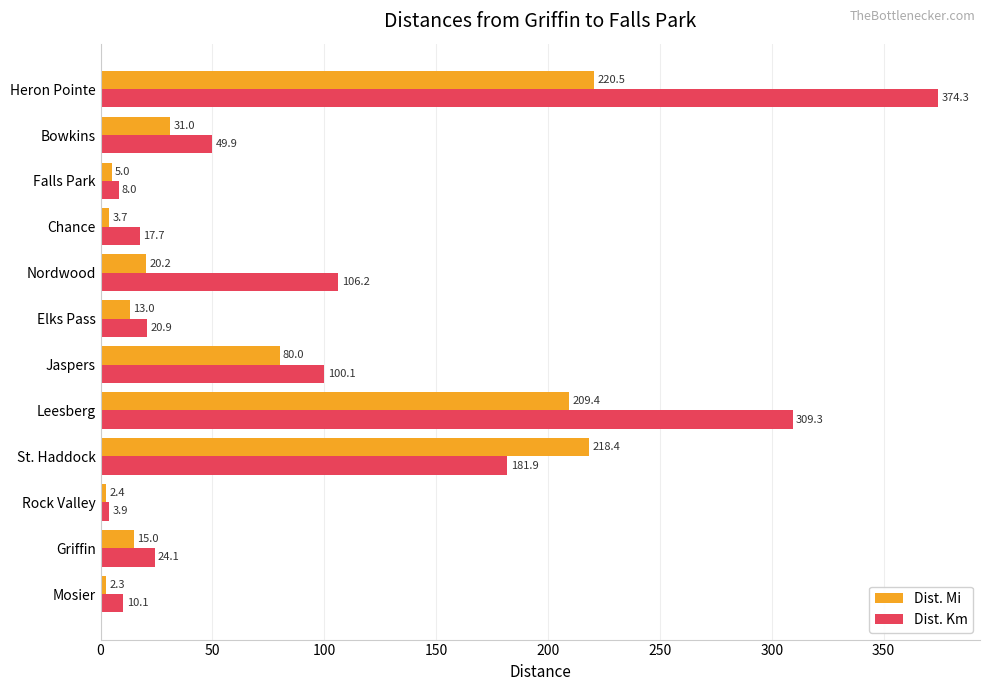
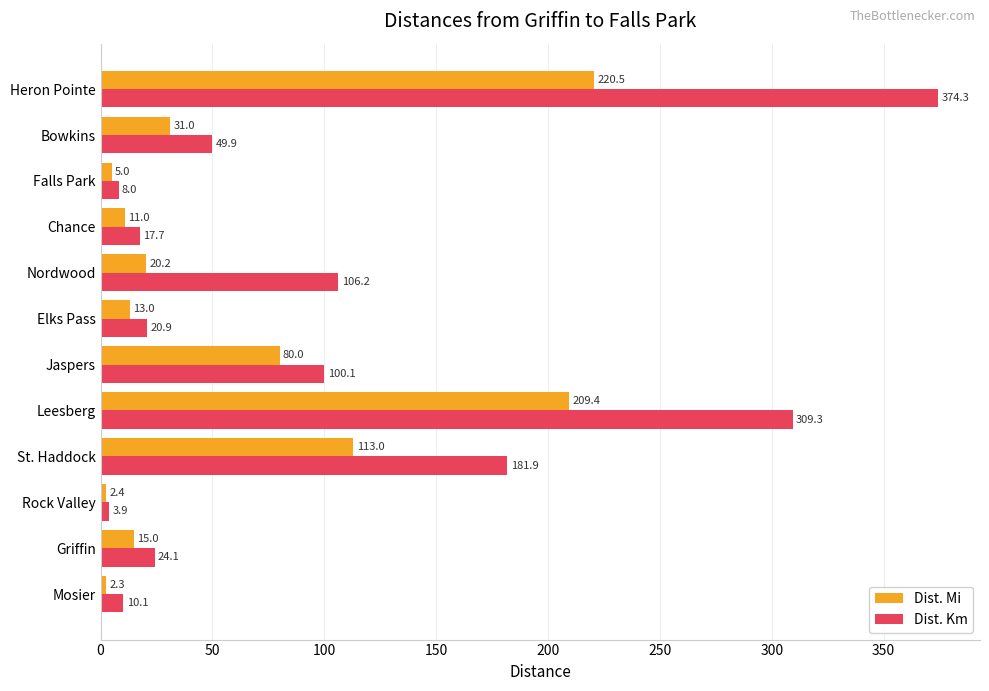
  {
    "Dist. Mi": {
      "Heron Pointe": 220.5,
      "Bowkins": 31.0,
      "Falls Park": 5.0,
-     "Chance": 3.7,
+     "Chance": 11.0,
      "Nordwood": 20.2,
      "Elks Pass": 13.0,
      "Jaspers": 80.0,
      "Leesberg": 209.4,
-     "St. Haddock": 218.4,
+     "St. Haddock": 113.0,
      "Rock Valley": 2.4,
      "Griffin": 15.0,
      "Mosier": 2.3
    },
    "Dist. Km": {
      "Heron Pointe": 374.3,
      "Bowkins": 49.9,
      "Falls Park": 8.0,
      "Chance": 17.7,
      "Nordwood": 106.2,
      "Elks Pass": 20.9,
      "Jaspers": 100.1,
      "Leesberg": 309.3,
      "St. Haddock": 181.9,
      "Rock Valley": 3.9,
      "Griffin": 24.1,
      "Mosier": 10.1
    }
  }
